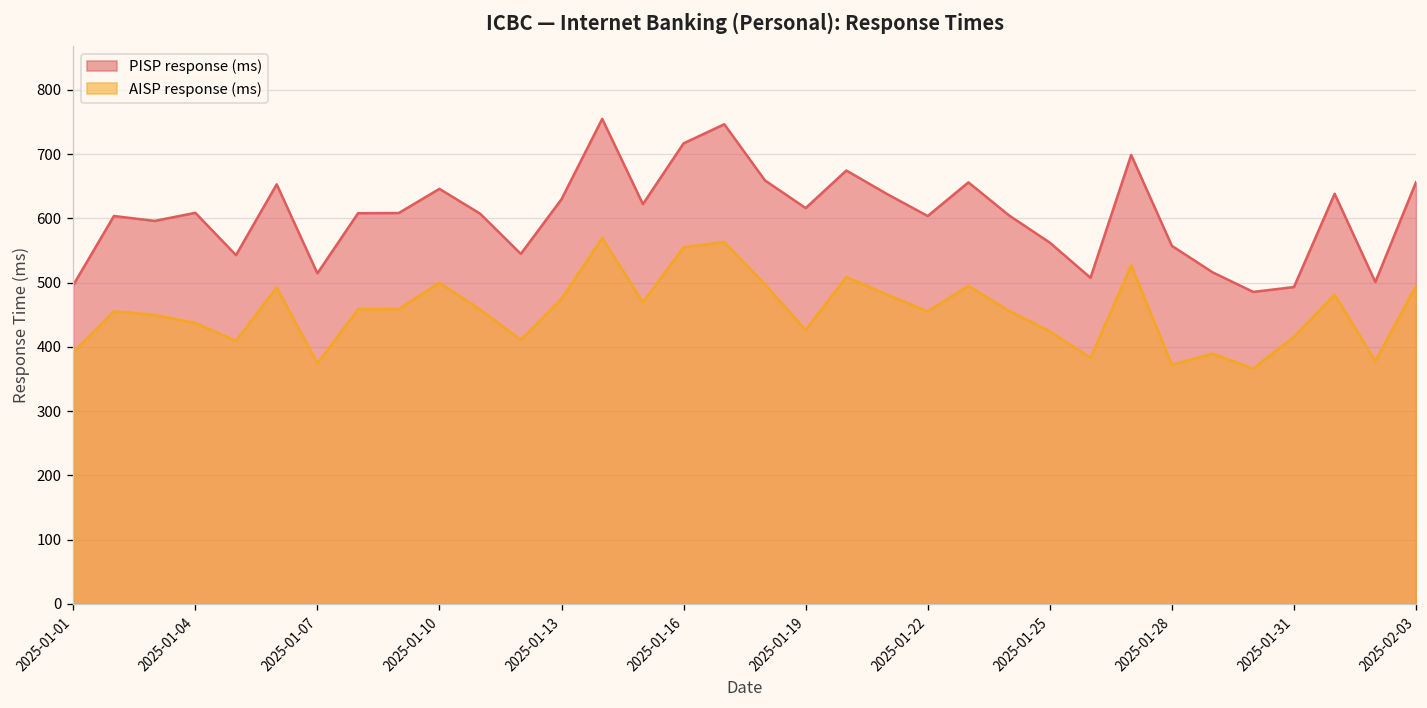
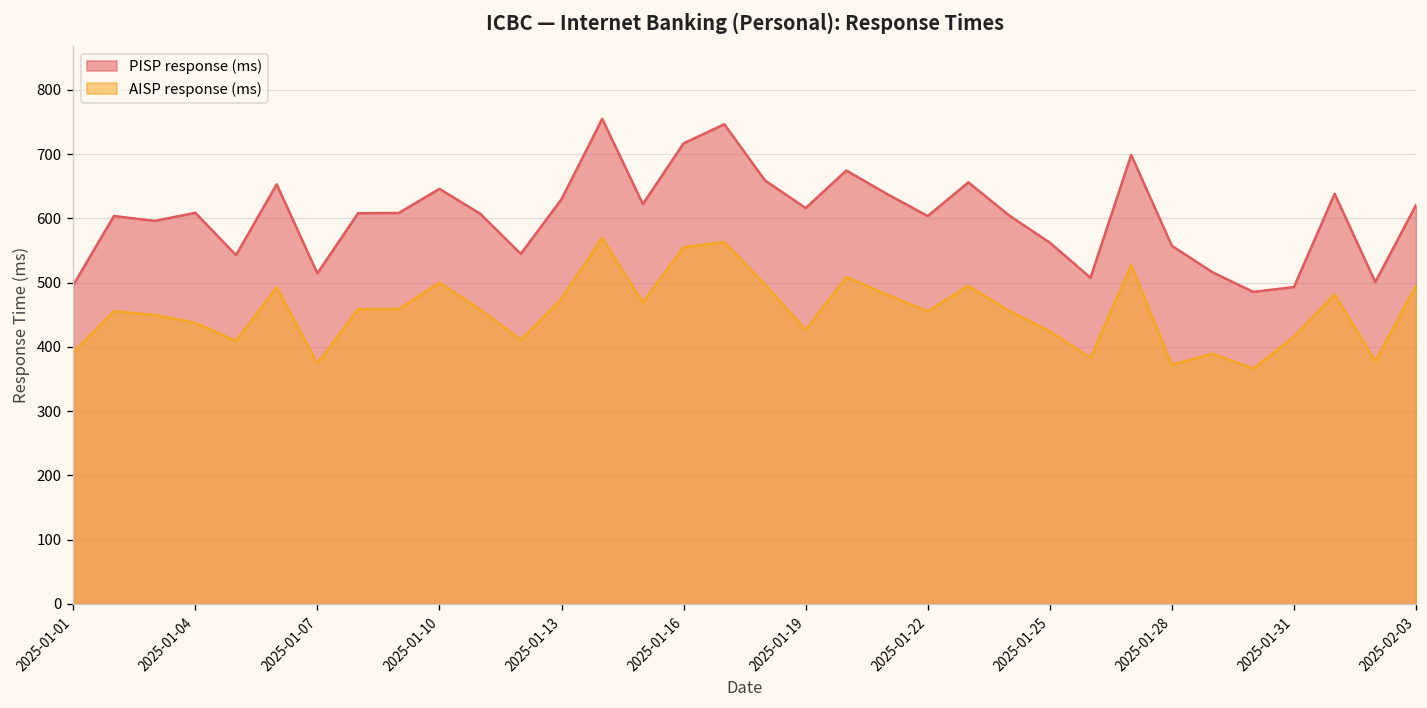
  {
    "PISP response (ms)": {
      "2025-01-01": 500,
      "2025-01-04": 610,
      "2025-01-07": 510,
      "2025-01-10": 650,
      "2025-01-13": 630,
      "2025-01-16": 720,
      "2025-01-19": 620,
      "2025-01-22": 600,
      "2025-01-25": 560,
      "2025-01-28": 560,
      "2025-01-31": 490,
-     "2025-02-03": 660
+     "2025-02-03": 620
    },
    "AISP response (ms)": {
      "2025-01-01": 390,
      "2025-01-04": 440,
      "2025-01-07": 370,
      "2025-01-10": 500,
      "2025-01-13": 480,
      "2025-01-16": 550,
      "2025-01-19": 430,
      "2025-01-22": 460,
      "2025-01-25": 420,
      "2025-01-28": 370,
      "2025-01-31": 420,
      "2025-02-03": 500
    }
  }
